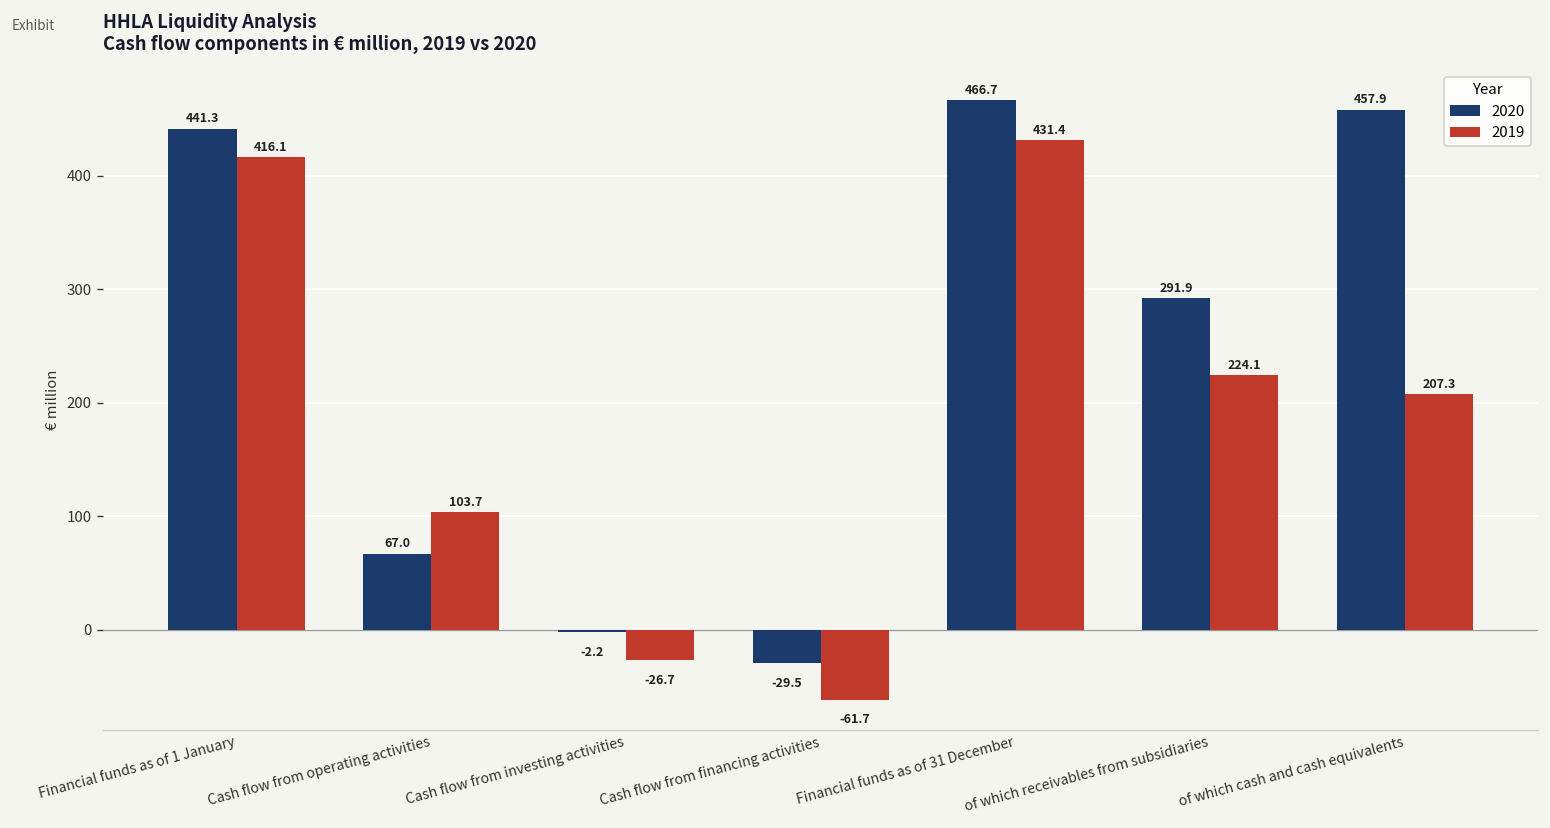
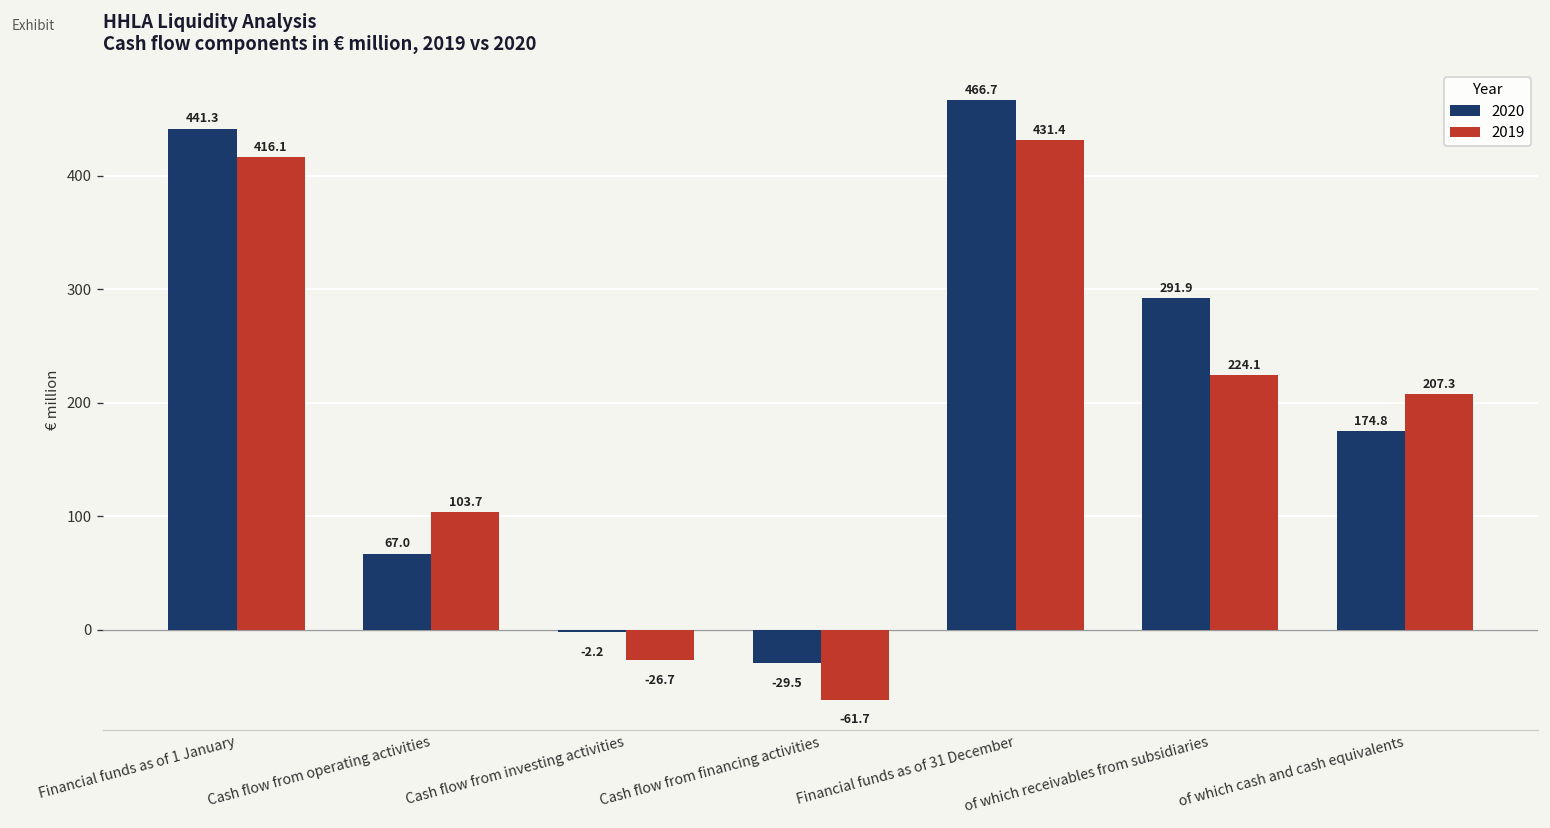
  {
    "2020": {
      "Financial funds as of 1 January": 441.3,
      "Cash flow from operating activities": 67.0,
      "Cash flow from investing activities": -2.2,
      "Cash flow from financing activities": -29.5,
      "Financial funds as of 31 December": 466.7,
      "of which receivables from subsidiaries": 291.9,
-     "of which cash and cash equivalents": 457.9
+     "of which cash and cash equivalents": 174.8
    },
    "2019": {
      "Financial funds as of 1 January": 416.1,
      "Cash flow from operating activities": 103.7,
      "Cash flow from investing activities": -26.7,
      "Cash flow from financing activities": -61.7,
      "Financial funds as of 31 December": 431.4,
      "of which receivables from subsidiaries": 224.1,
      "of which cash and cash equivalents": 207.3
    }
  }
